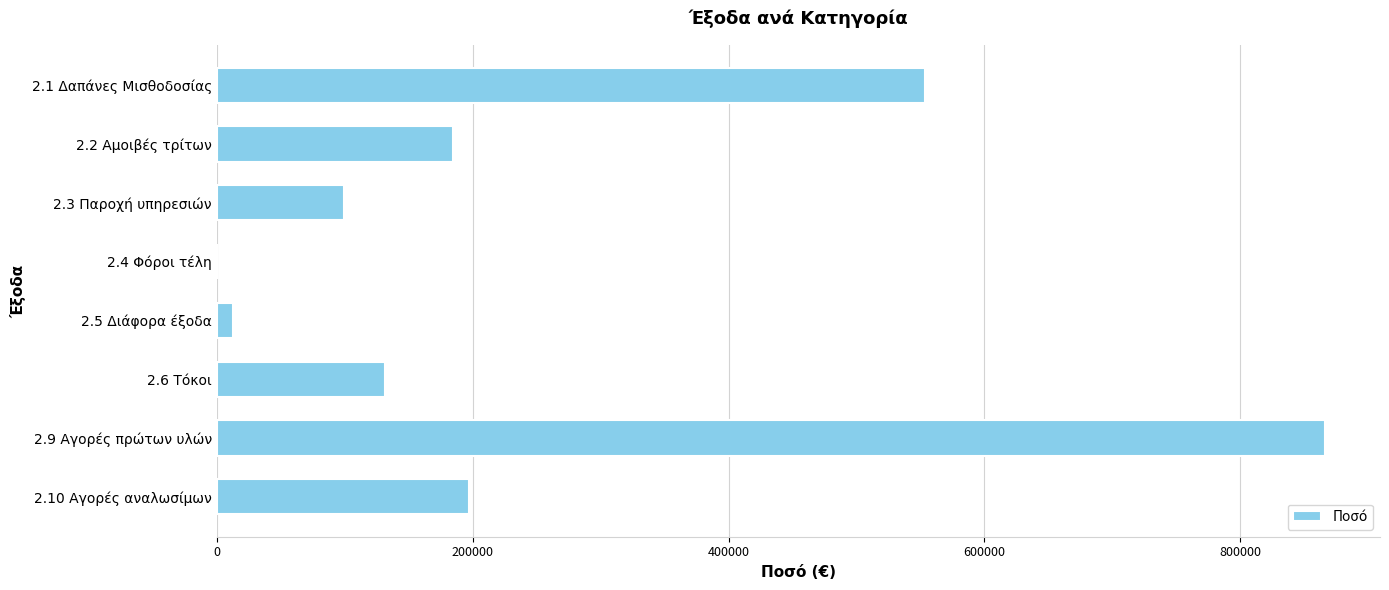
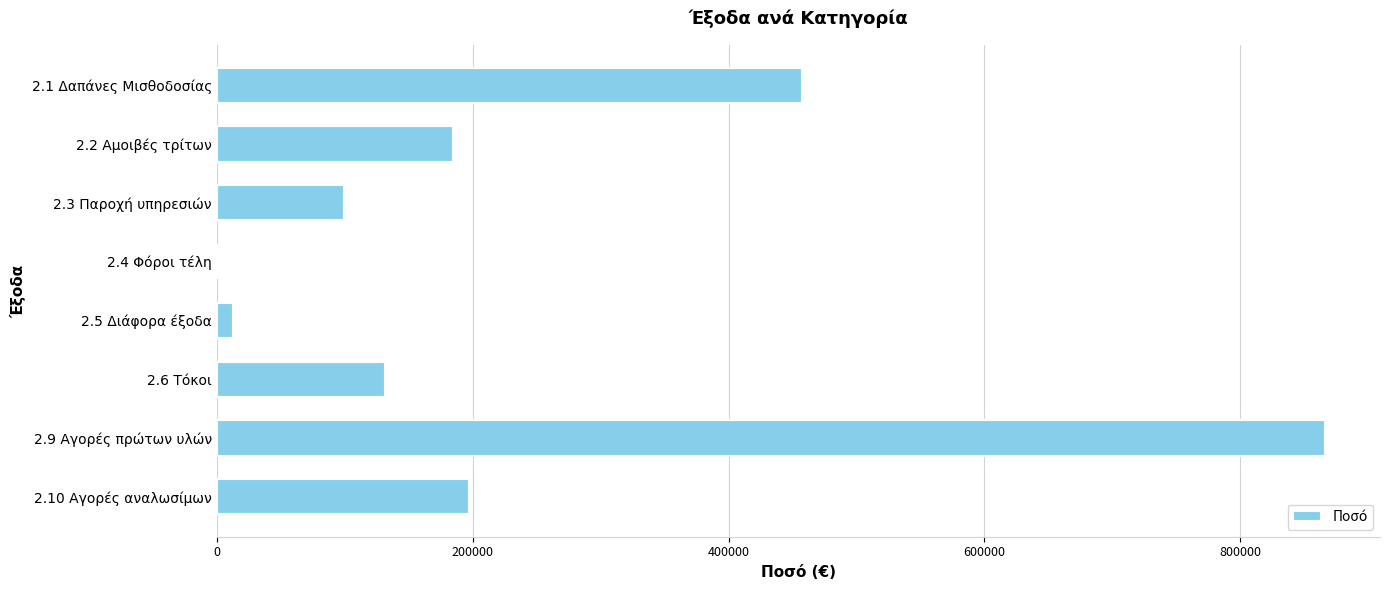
  {
-   "2.1 Δαπάνες Μισθοδοσίας": 554000,
+   "2.1 Δαπάνες Μισθοδοσίας": 457000,
    "2.2 Αμοιβές τρίτων": 185000,
    "2.3 Παροχή υπηρεσιών": 100000,
    "2.5 Διάφορα έξοδα": 13000,
    "2.6 Τόκοι": 131000,
    "2.9 Αγορές πρώτων υλών": 866000,
    "2.10 Αγορές αναλωσίμων": 197000
  }
